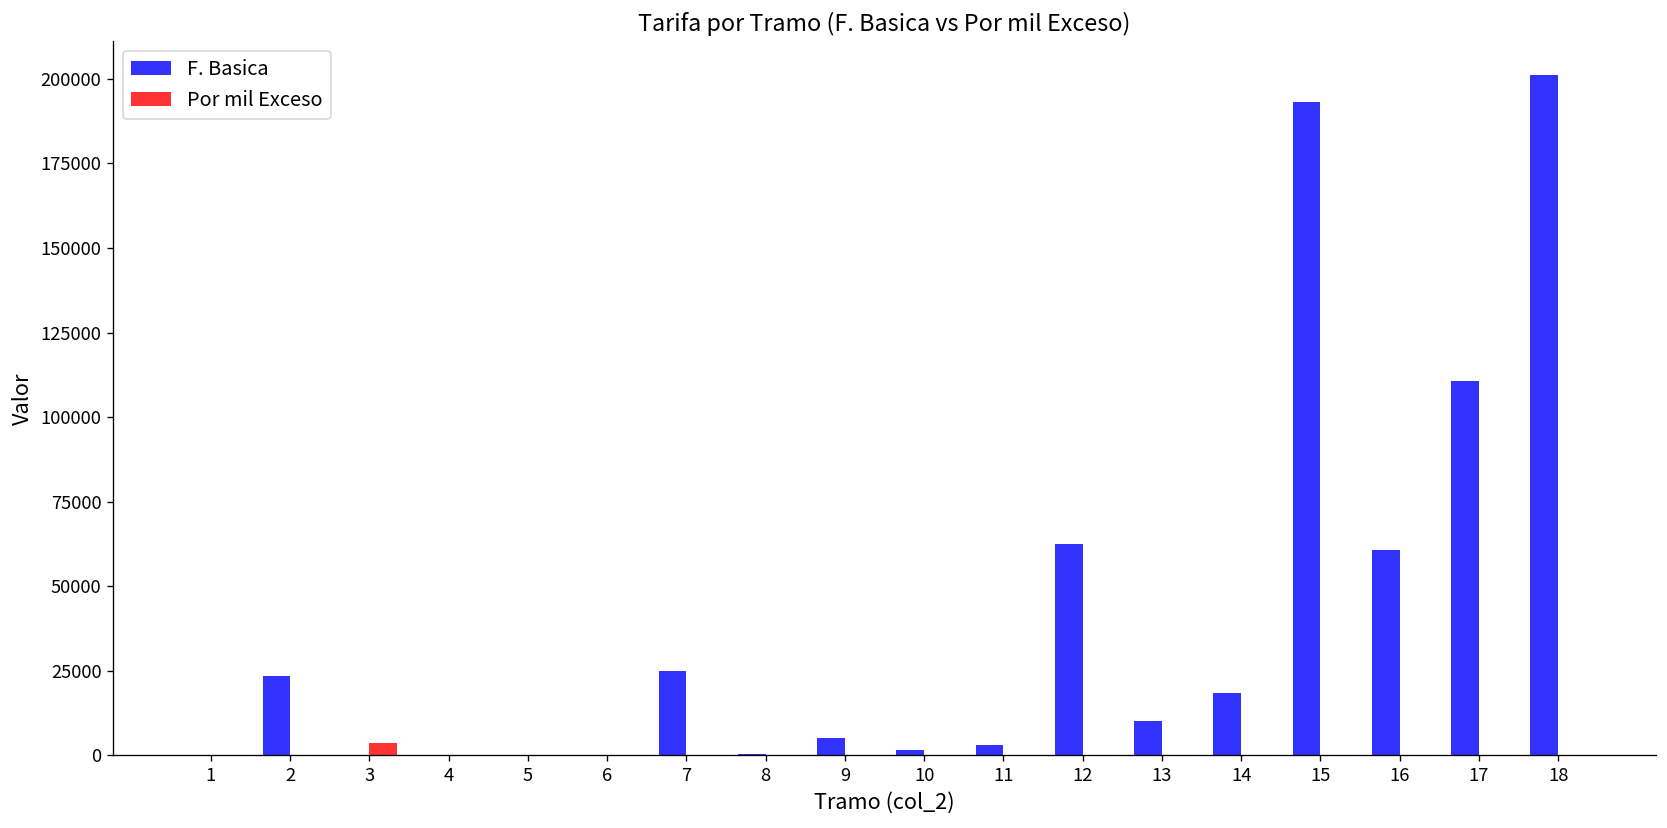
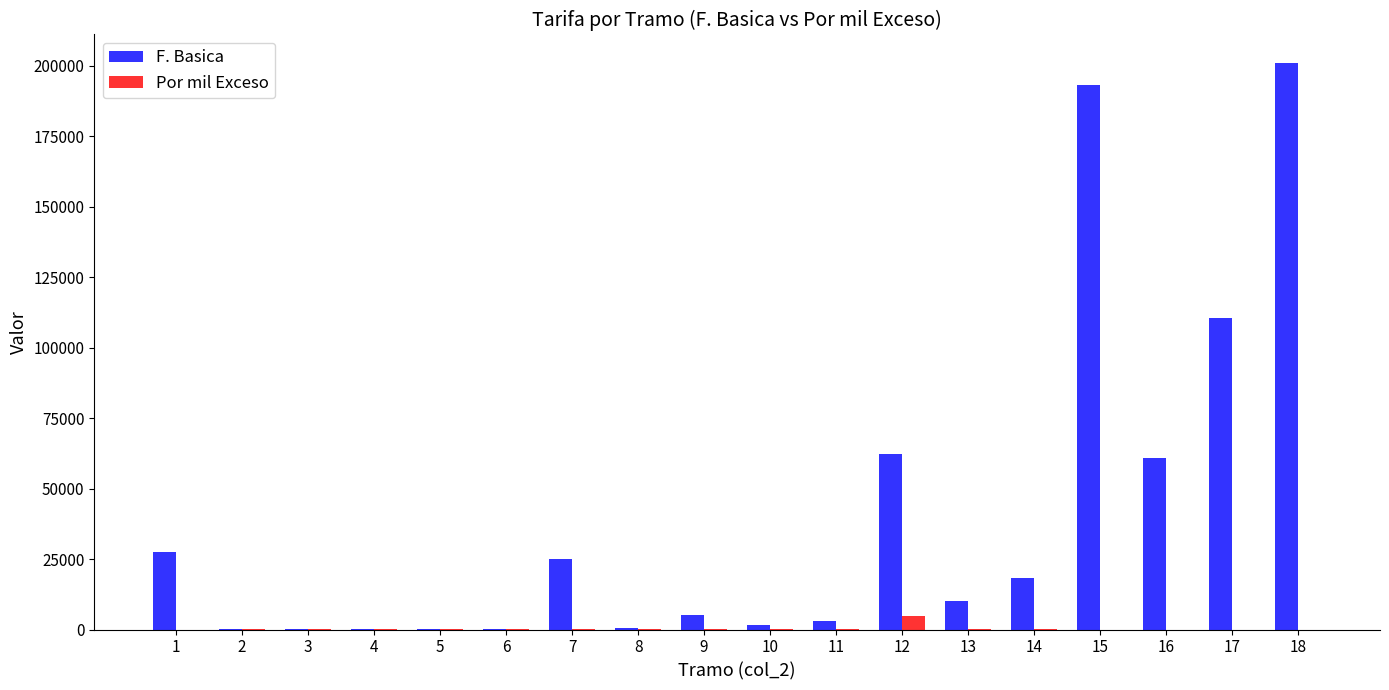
  {
    "F. Basica": {
-     "1": 0,
-     "2": 23000,
+     "1": 27000,
+     "2": 0,
      "7": 25000,
      "9": 5000,
      "10": 2000,
      "11": 3000,
      "12": 62000,
      "13": 10000,
      "14": 18000,
      "15": 193000,
      "16": 61000,
      "17": 111000,
      "18": 201000
    },
    "Por mil Exceso": {
      "1": 0,
-     "3": 4000,
-     "12": 0
+     "3": 0,
+     "12": 5000
    }
  }
